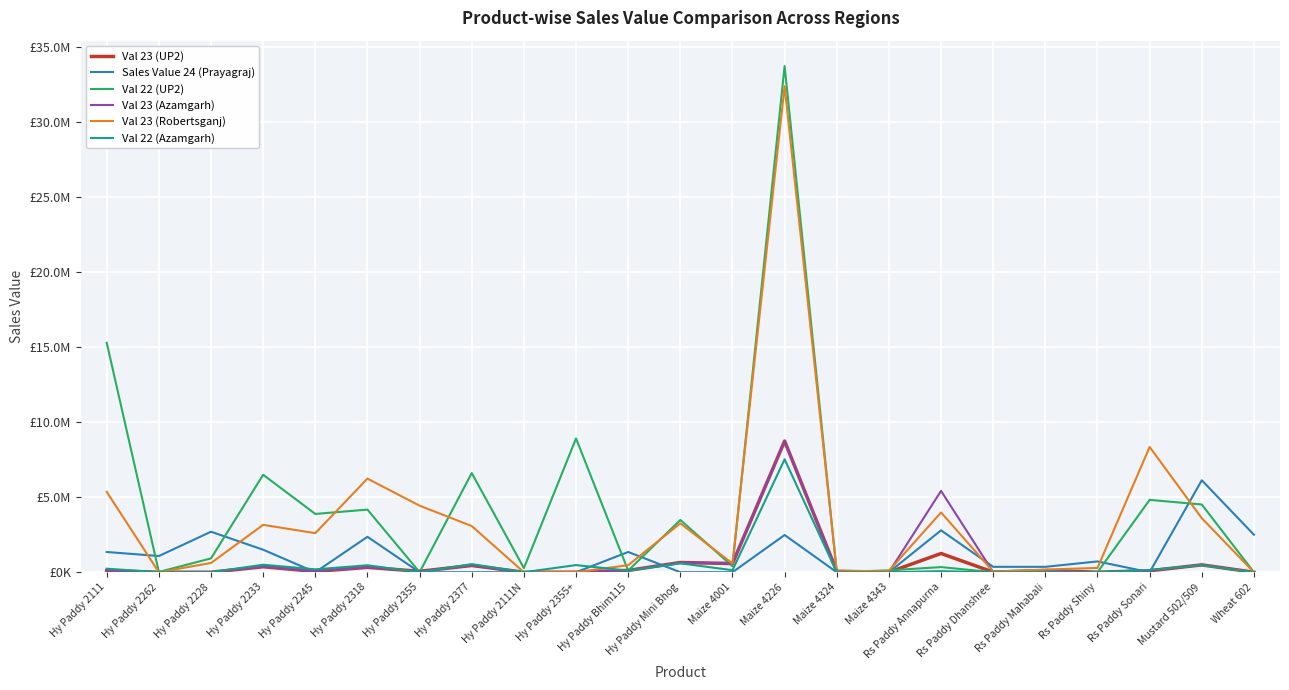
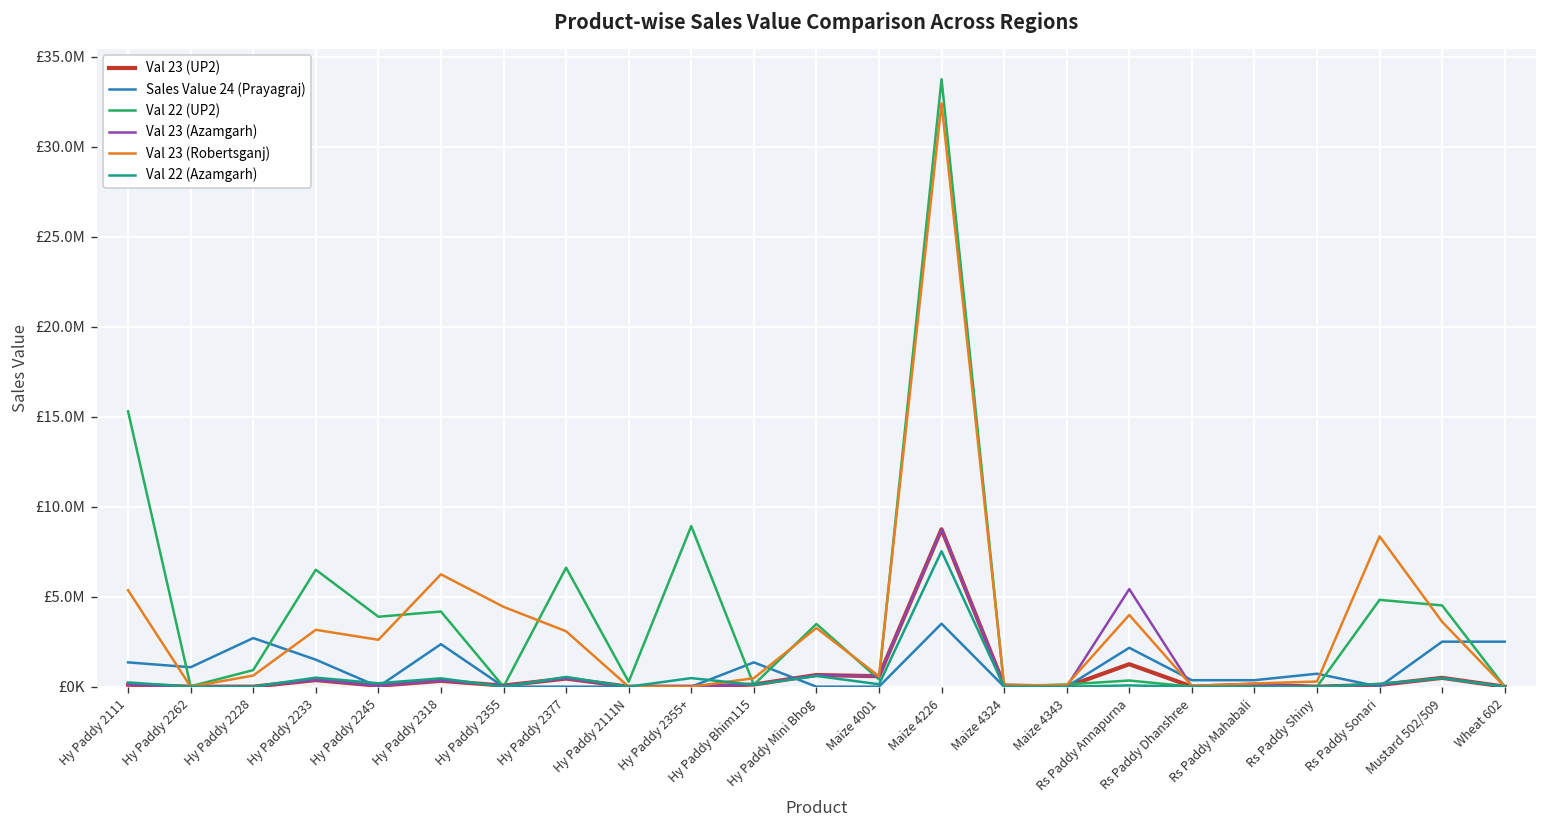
  {
    "Val 23 (UP2)": {
      "Rs Paddy Annapurna": "£1200000"
    },
    "Sales Value 24 (Prayagraj)": {
      "Hy Paddy 2111": "£1400000",
      "Hy Paddy 2262": "£1100000",
      "Hy Paddy 2228": "£2700000",
      "Hy Paddy 2233": "£1500000",
      "Hy Paddy 2318": "£2400000",
      "Hy Paddy 2377": "£0",
      "Hy Paddy Bhim115": "£1400000",
      "Hy Paddy Mini Bhog": "£0",
-     "Maize 4226": "£2500000",
-     "Rs Paddy Annapurna": "£2800000",
+     "Maize 4226": "£3500000",
+     "Rs Paddy Annapurna": "£2200000",
      "Rs Paddy Dhanshree": "£400000",
      "Rs Paddy Mahabali": "£400000",
      "Rs Paddy Shiny": "£700000",
-     "Mustard 502/509": "£6100000",
+     "Mustard 502/509": "£2500000",
      "Wheat 602": "£2500000"
    },
    "Val 23 (Azamgarh)": {
      "Rs Paddy Annapurna": "£5400000"
    },
    "Val 23 (Robertsganj)": {
      "Hy Paddy 2111": "£5400000",
      "Hy Paddy 2228": "£600000",
      "Hy Paddy 2233": "£3200000",
      "Hy Paddy 2245": "£2600000",
      "Hy Paddy 2318": "£6200000",
      "Hy Paddy 2355": "£4400000",
      "Hy Paddy 2377": "£3100000",
      "Hy Paddy Bhim115": "£500000",
      "Hy Paddy Mini Bhog": "£3300000",
      "Maize 4226": "£32400000",
      "Rs Paddy Annapurna": "£4000000",
      "Rs Paddy Shiny": "£300000",
      "Rs Paddy Sonari": "£8300000",
      "Mustard 502/509": "£3600000"
    }
  }
